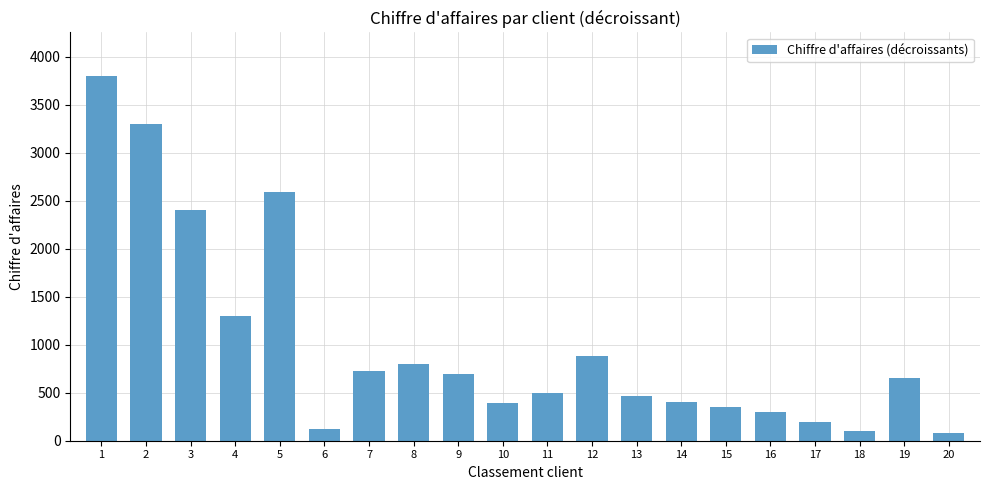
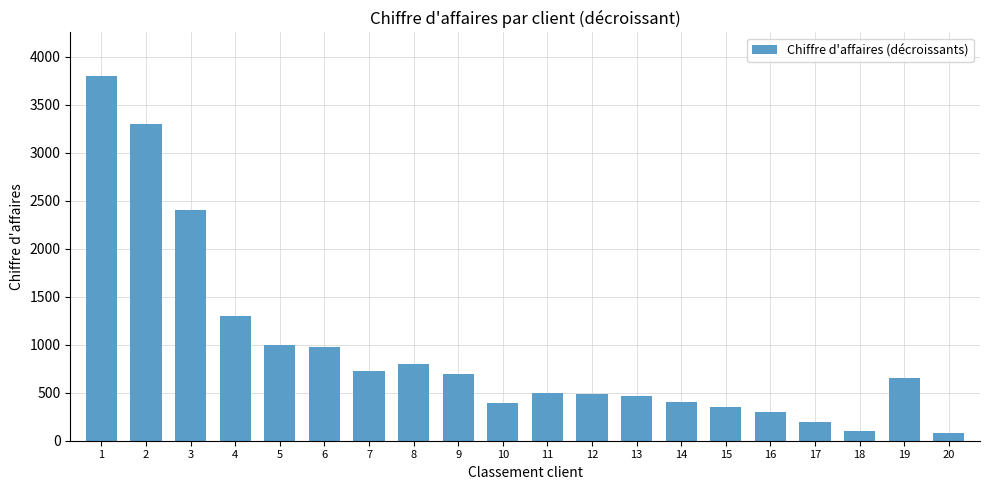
  {
    "1": 3800,
    "2": 3300,
    "3": 2400,
    "4": 1300,
-   "5": 2600,
-   "6": 100,
+   "5": 1000,
+   "6": 1000,
    "7": 700,
    "8": 800,
    "9": 700,
    "10": 400,
    "11": 500,
-   "12": 900,
+   "12": 500,
    "13": 500,
    "14": 400,
    "15": 400,
    "16": 300,
    "17": 200,
    "18": 100,
    "19": 700,
    "20": 100
  }
